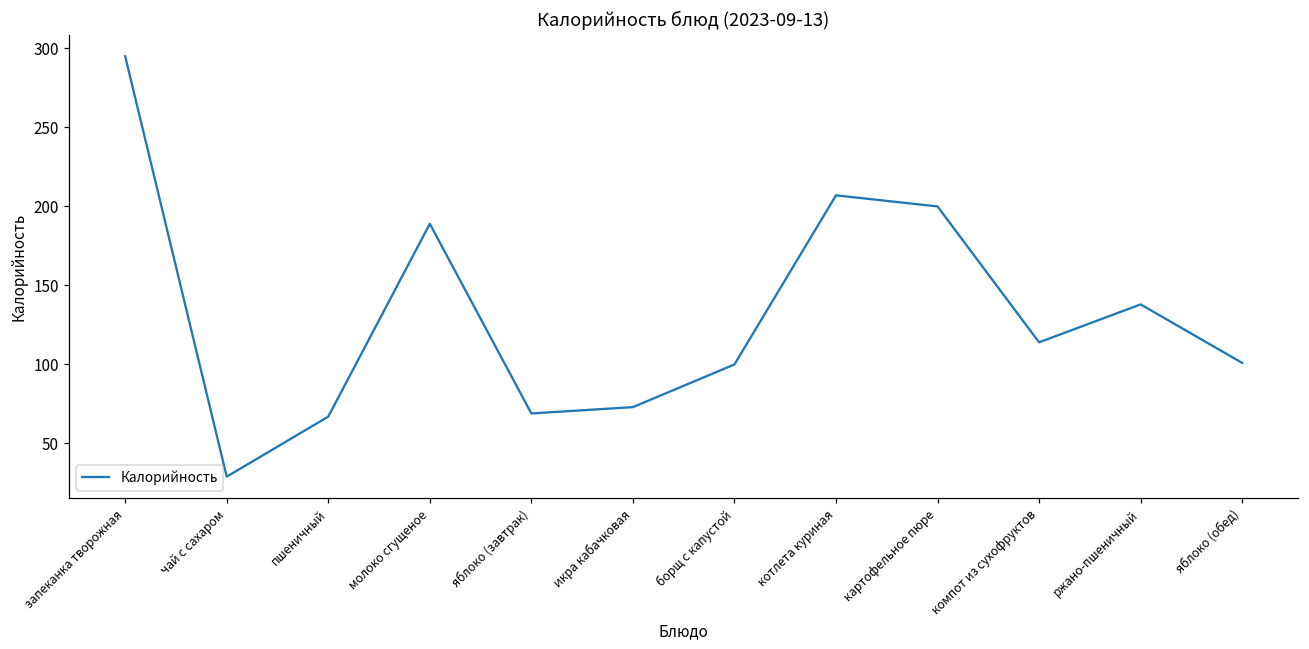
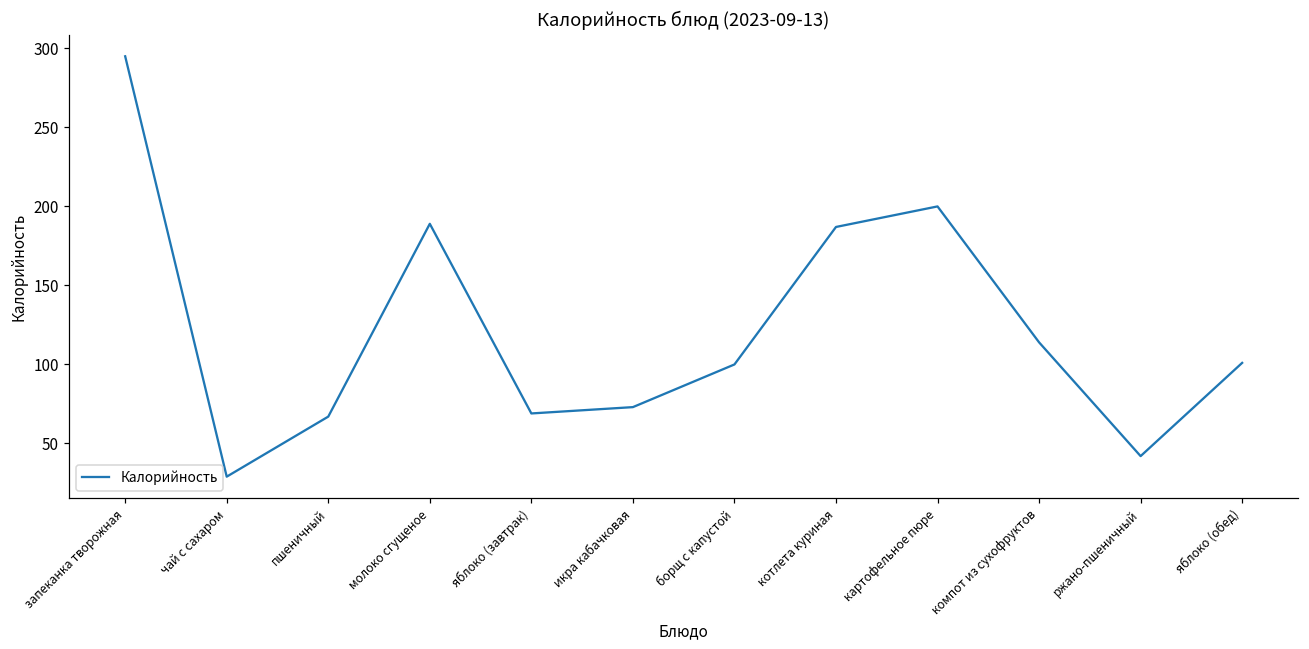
  {
    "запеканка творожная": 295,
    "чай с сахаром": 29,
    "пшеничный": 67,
    "молоко сгущеное": 189,
    "яблоко (завтрак)": 69,
    "икра кабачковая": 73,
    "борщ с капустой": 100,
-   "котлета куриная": 207,
+   "котлета куриная": 187,
    "картофельное пюре": 200,
    "компот из сухофруктов": 114,
-   "ржано-пшеничный": 138,
+   "ржано-пшеничный": 42,
    "яблоко (обед)": 101
  }
